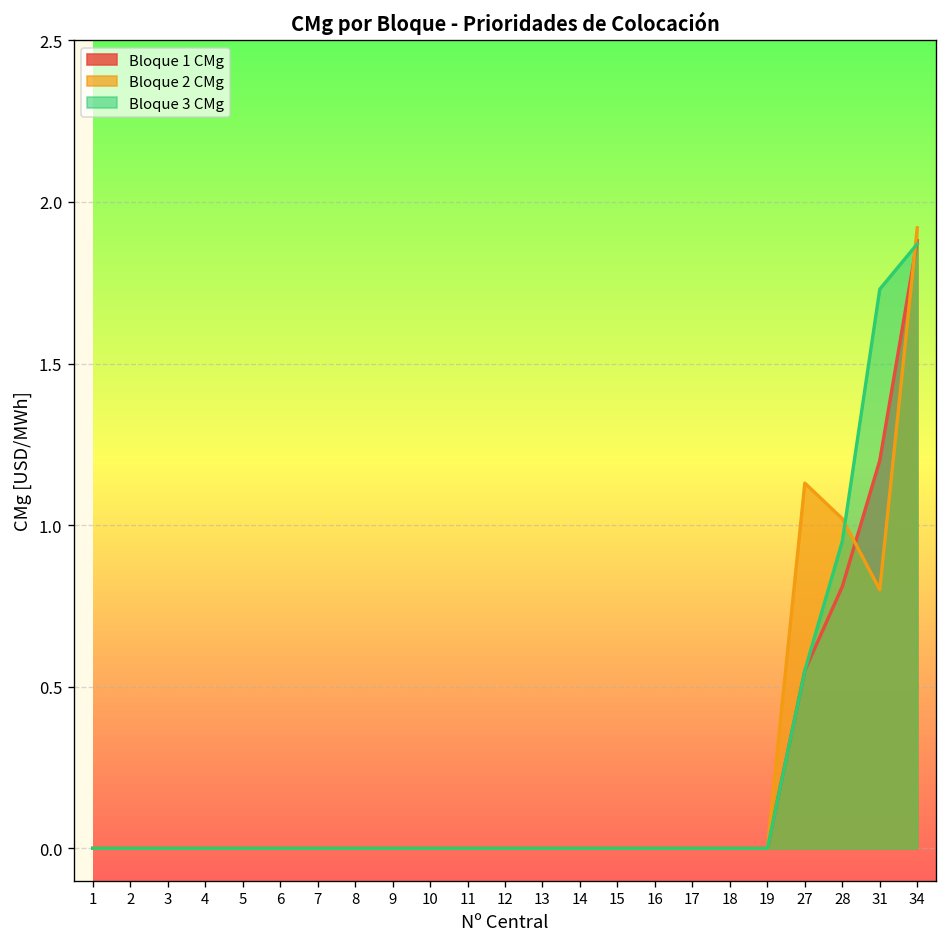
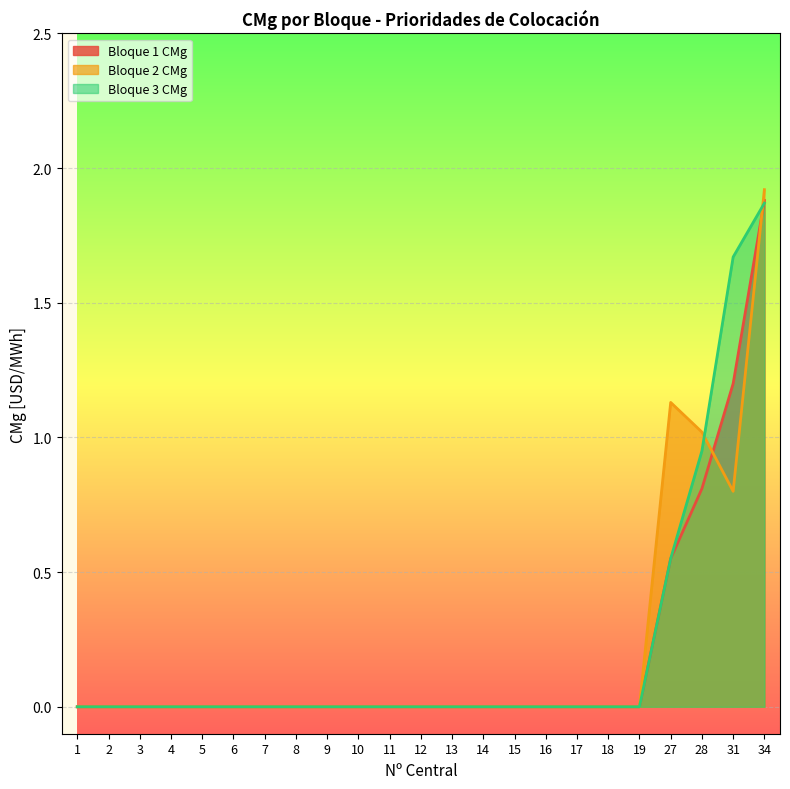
  {
    "Bloque 1 CMg": {
      "28": 0.81,
      "31": 1.20,
      "34": 1.88
    },
    "Bloque 2 CMg": {
      "27": 1.13,
      "28": 1.02,
      "31": 0.80,
      "34": 1.92
    },
    "Bloque 3 CMg": {
      "28": 0.95,
-     "31": 1.73,
+     "31": 1.67,
      "34": 1.87
    }
  }
